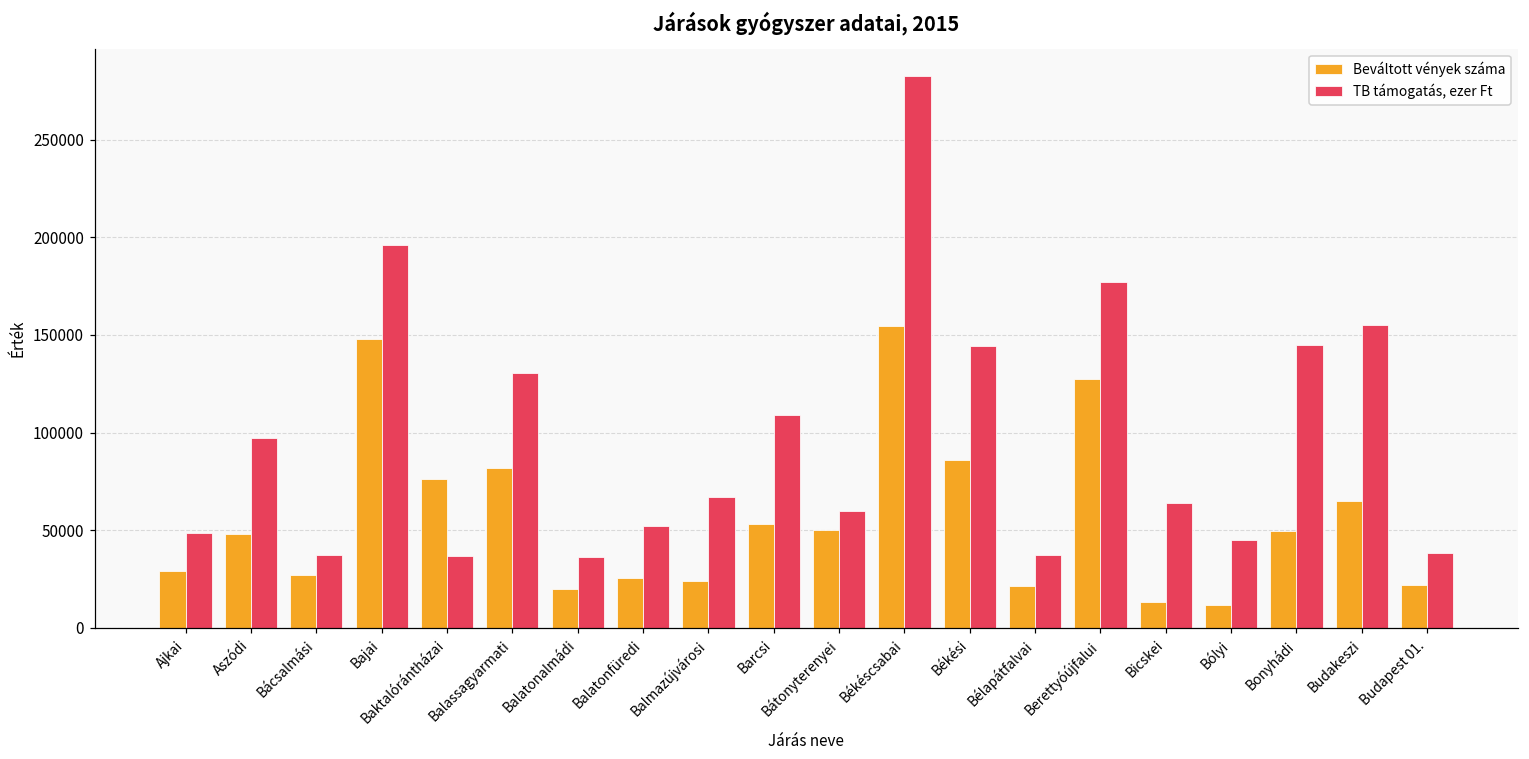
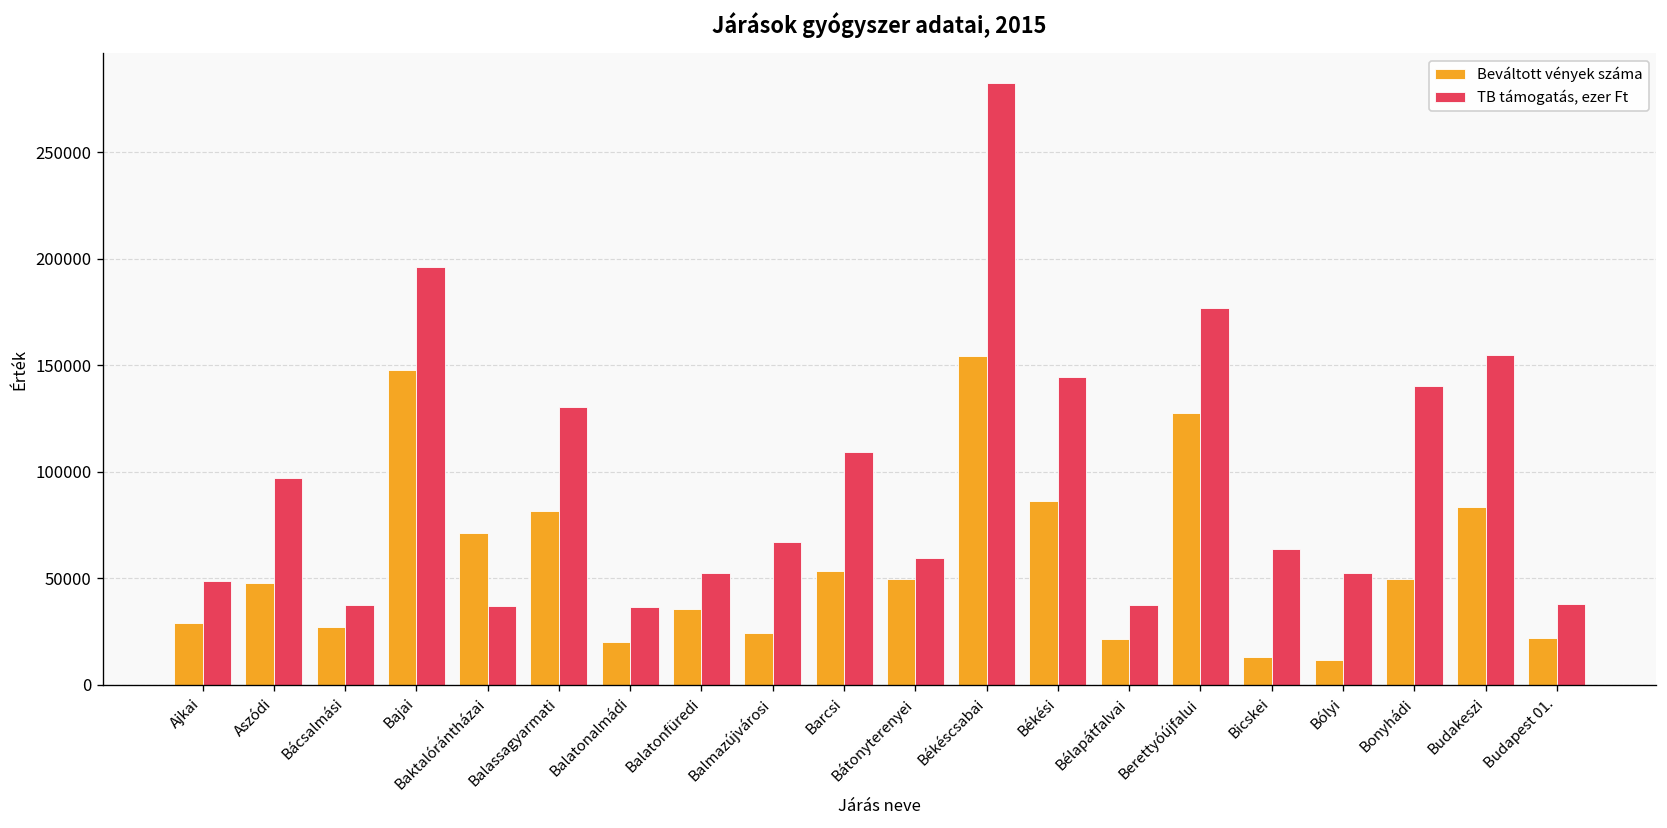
  {
    "Beváltott vények száma": {
      "Ajkai": 29000,
      "Aszódi": 48000,
      "Bácsalmási": 27000,
      "Bajai": 148000,
-     "Baktalórántházai": 76000,
+     "Baktalórántházai": 72000,
      "Balassagyarmati": 82000,
      "Balatonalmádi": 20000,
-     "Balatonfüredi": 26000,
+     "Balatonfüredi": 36000,
      "Balmazújvárosi": 24000,
      "Barcsi": 53000,
      "Bátonyterenyei": 50000,
      "Békéscsabai": 154000,
      "Békési": 86000,
      "Bélapátfalvai": 21000,
      "Berettyóújfalui": 128000,
      "Bicskei": 13000,
      "Bólyi": 12000,
      "Bonyhádi": 50000,
-     "Budakeszi": 65000,
+     "Budakeszi": 83000,
      "Budapest 01.": 22000
    },
    "TB támogatás, ezer Ft": {
      "Ajkai": 49000,
      "Aszódi": 97000,
      "Bácsalmási": 37000,
      "Bajai": 196000,
      "Baktalórántházai": 37000,
      "Balassagyarmati": 131000,
      "Balatonalmádi": 36000,
      "Balatonfüredi": 52000,
      "Balmazújvárosi": 67000,
      "Barcsi": 109000,
      "Bátonyterenyei": 60000,
      "Békéscsabai": 282000,
      "Békési": 144000,
      "Bélapátfalvai": 37000,
      "Berettyóújfalui": 177000,
      "Bicskei": 64000,
-     "Bólyi": 45000,
-     "Bonyhádi": 145000,
+     "Bólyi": 52000,
+     "Bonyhádi": 140000,
      "Budakeszi": 155000,
      "Budapest 01.": 38000
    }
  }
